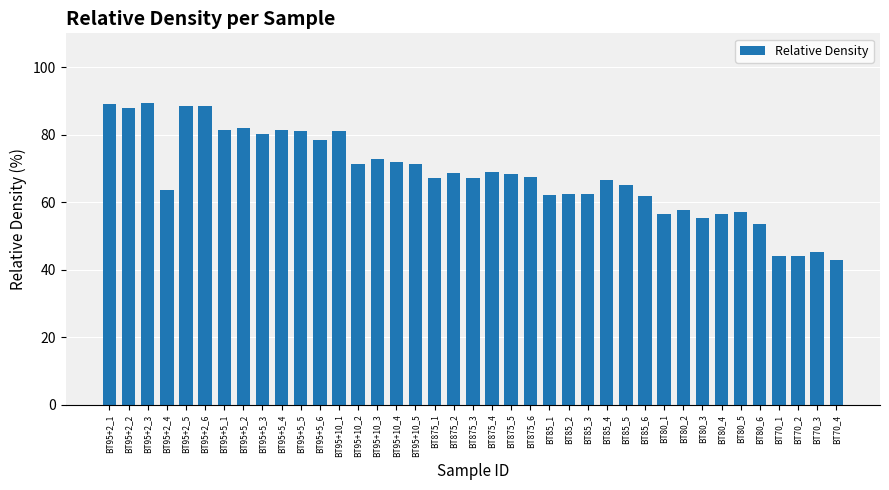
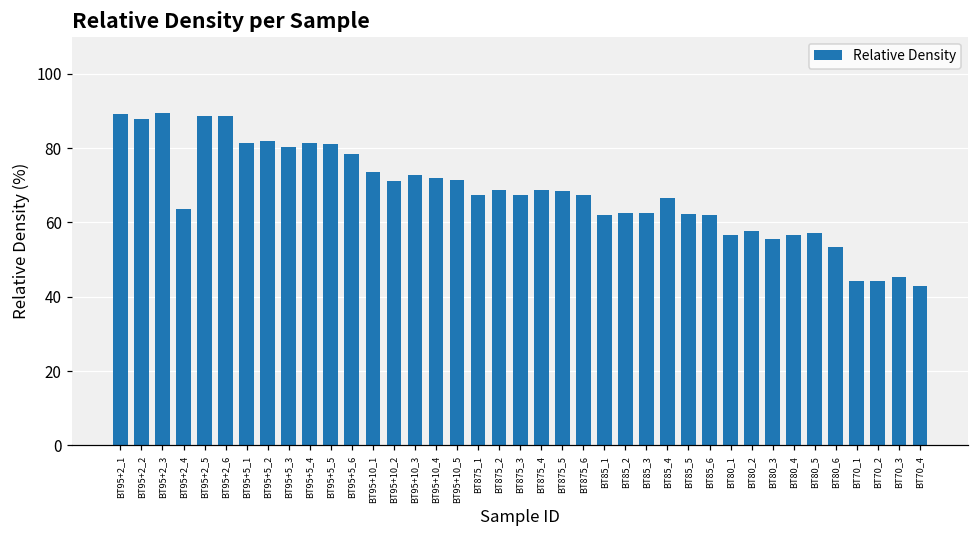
  {
    "BT95+2_1": 89,
    "BT95+2_2": 88,
    "BT95+2_3": 89,
    "BT95+2_4": 63,
    "BT95+2_5": 89,
    "BT95+2_6": 89,
    "BT95+5_1": 82,
    "BT95+5_2": 82,
    "BT95+5_3": 80,
    "BT95+5_4": 81,
    "BT95+5_5": 81,
    "BT95+5_6": 78,
-   "BT95+10_1": 81,
+   "BT95+10_1": 74,
    "BT95+10_2": 71,
    "BT95+10_3": 73,
    "BT95+10_4": 72,
    "BT95+10_5": 71,
    "BT875_1": 67,
    "BT875_2": 69,
    "BT875_3": 67,
    "BT875_4": 69,
    "BT875_5": 68,
    "BT875_6": 67,
    "BT85_1": 62,
    "BT85_2": 62,
    "BT85_3": 63,
    "BT85_4": 67,
-   "BT85_5": 65,
+   "BT85_5": 62,
    "BT85_6": 62,
    "BT80_1": 57,
    "BT80_2": 58,
    "BT80_3": 55,
    "BT80_4": 57,
    "BT80_5": 57,
    "BT80_6": 53,
    "BT70_1": 44,
    "BT70_2": 44,
    "BT70_3": 45,
    "BT70_4": 43
  }
